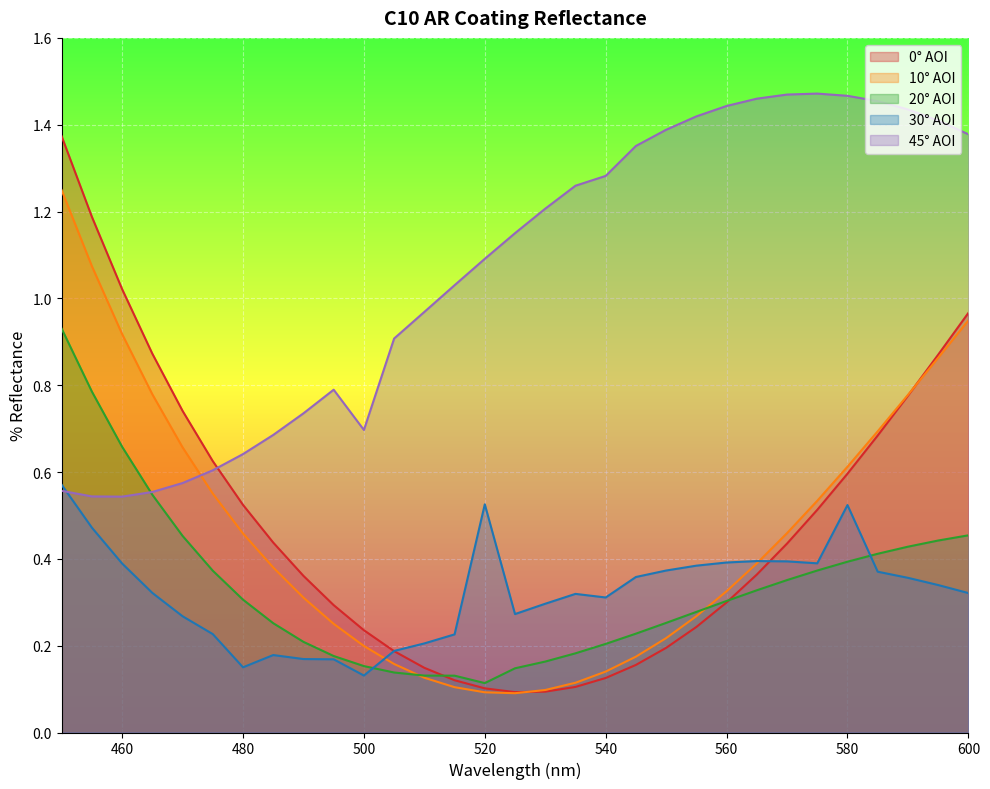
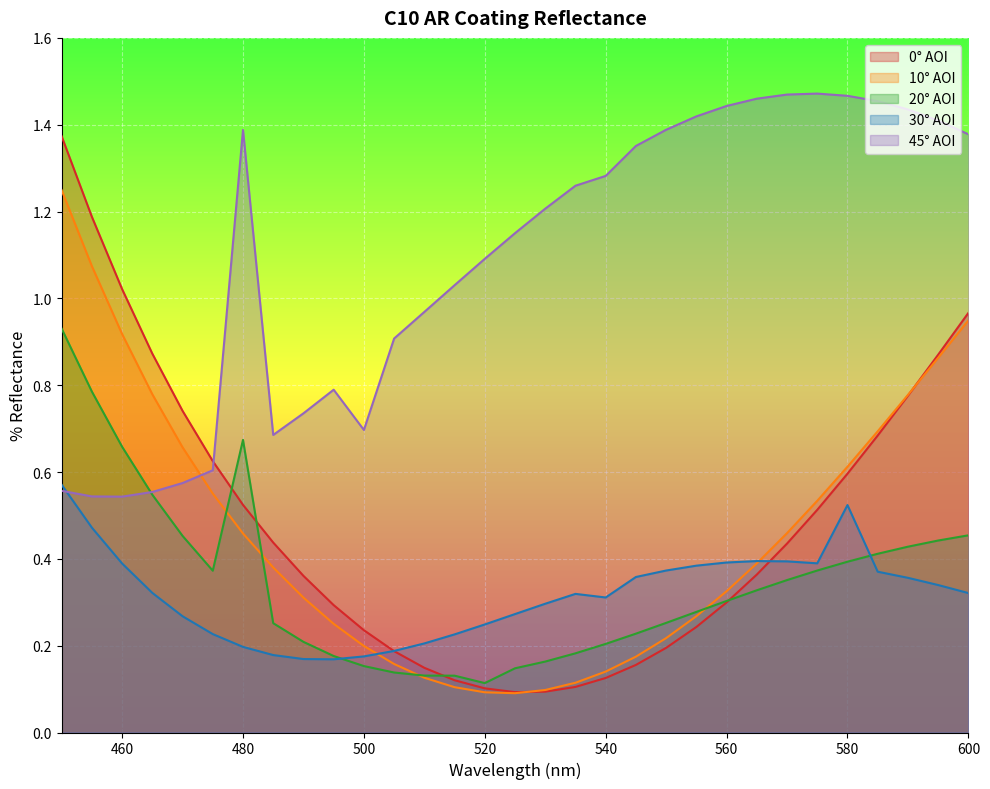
  {
    "20° AOI": {
      "460": 0.66,
-     "480": 0.31,
+     "480": 0.67,
      "500": 0.15,
      "520": 0.11,
      "540": 0.20,
      "580": 0.39,
      "600": 0.45
    },
    "30° AOI": {
      "460": 0.39,
-     "480": 0.15,
-     "500": 0.13,
-     "520": 0.53,
+     "480": 0.20,
+     "500": 0.18,
+     "520": 0.25,
      "540": 0.31,
      "560": 0.39,
      "580": 0.52,
      "600": 0.32
    },
    "45° AOI": {
      "460": 0.54,
-     "480": 0.64,
+     "480": 1.39,
      "500": 0.70,
      "520": 1.09,
      "540": 1.28,
      "560": 1.44,
      "580": 1.47,
      "600": 1.38
    }
  }
